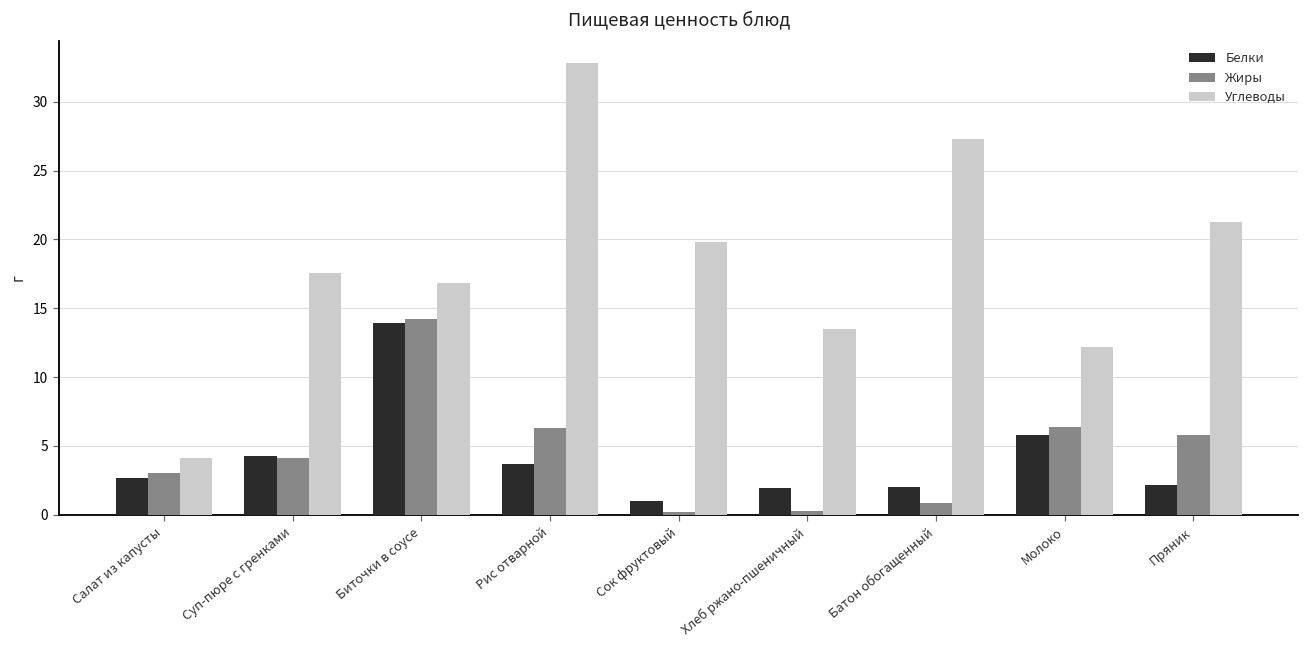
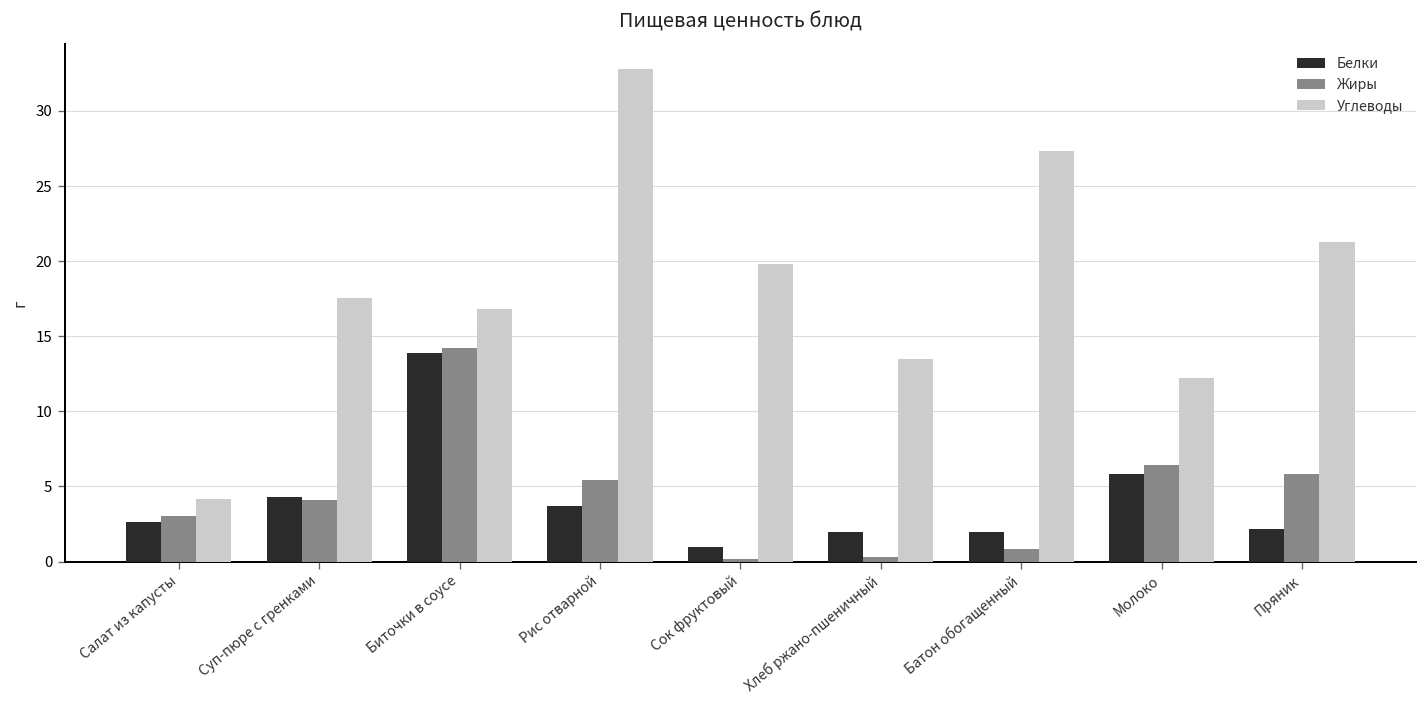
  {
    "Белки": {
      "Салат из капусты": 2.7,
      "Суп-пюре с гренками": 4.3,
      "Биточки в соусе": 13.9,
      "Рис отварной": 3.7,
      "Сок фруктовый": 1.0,
      "Хлеб ржано-пшеничный": 2.0,
      "Батон обогащенный": 2.0,
      "Молоко": 5.8,
      "Пряник": 2.2
    },
    "Жиры": {
      "Салат из капусты": 3.1,
      "Суп-пюре с гренками": 4.1,
      "Биточки в соусе": 14.2,
-     "Рис отварной": 6.3,
+     "Рис отварной": 5.4,
      "Сок фруктовый": 0.2,
      "Хлеб ржано-пшеничный": 0.3,
      "Батон обогащенный": 0.9,
      "Молоко": 6.4,
      "Пряник": 5.8
    },
    "Углеводы": {
      "Салат из капусты": 4.1,
      "Суп-пюре с гренками": 17.6,
      "Биточки в соусе": 16.8,
      "Рис отварной": 32.8,
      "Сок фруктовый": 19.8,
      "Хлеб ржано-пшеничный": 13.5,
      "Батон обогащенный": 27.3,
      "Молоко": 12.2,
      "Пряник": 21.3
    }
  }
